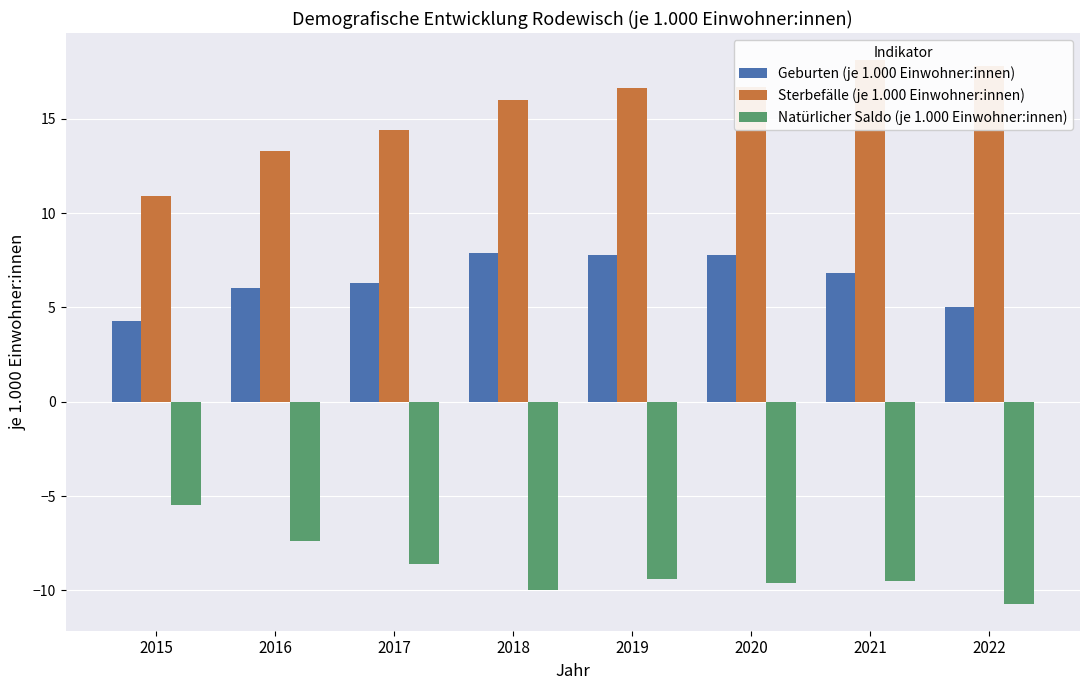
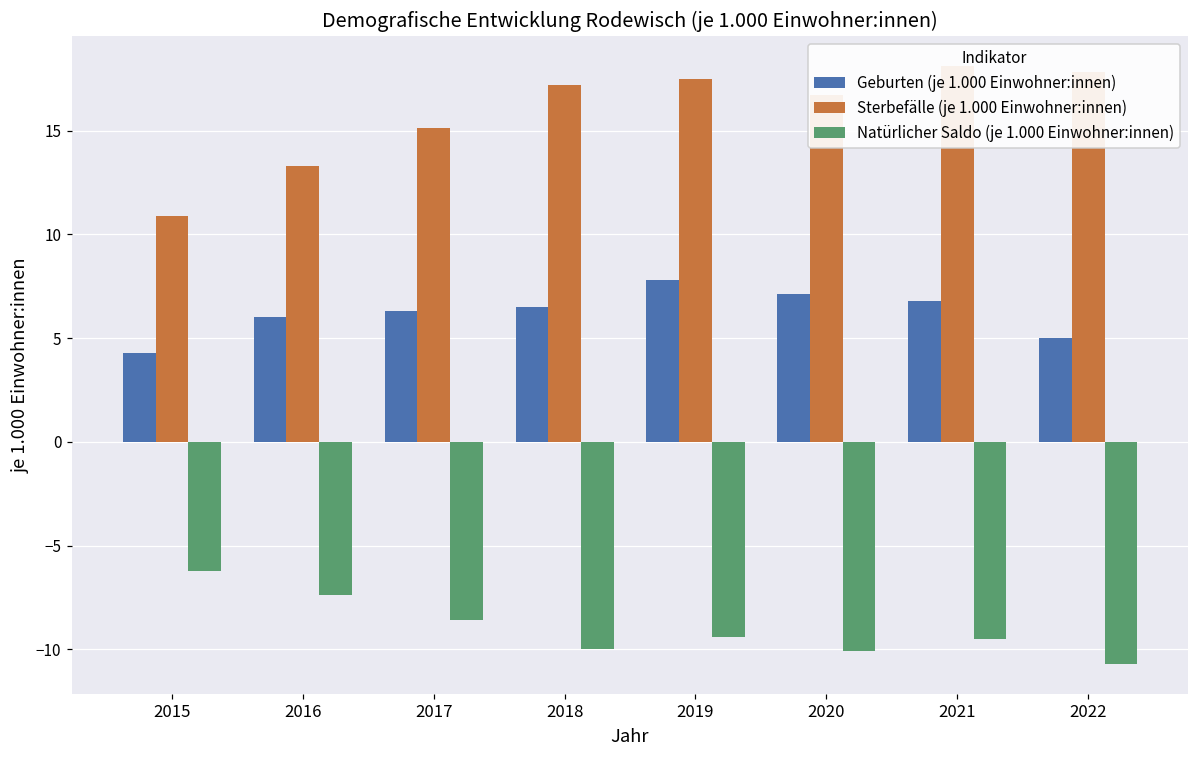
  {
    "Geburten (je 1.000 Einwohner:innen)": {
      "2015": 4.3,
      "2016": 6.0,
      "2017": 6.3,
-     "2018": 7.9,
+     "2018": 6.5,
      "2019": 7.8,
-     "2020": 7.8,
+     "2020": 7.1,
      "2021": 6.8,
      "2022": 5.0
    },
    "Sterbefälle (je 1.000 Einwohner:innen)": {
      "2015": 10.9,
      "2016": 13.3,
-     "2017": 14.4,
-     "2018": 16.0,
-     "2019": 16.6
+     "2017": 15.1,
+     "2018": 17.2,
+     "2019": 17.5
    },
    "Natürlicher Saldo (je 1.000 Einwohner:innen)": {
-     "2015": -5.5,
+     "2015": -6.2,
      "2016": -7.4,
      "2017": -8.6,
      "2018": -10.0,
      "2019": -9.4,
-     "2020": -9.6,
+     "2020": -10.1,
      "2021": -9.5,
      "2022": -10.7
    }
  }
